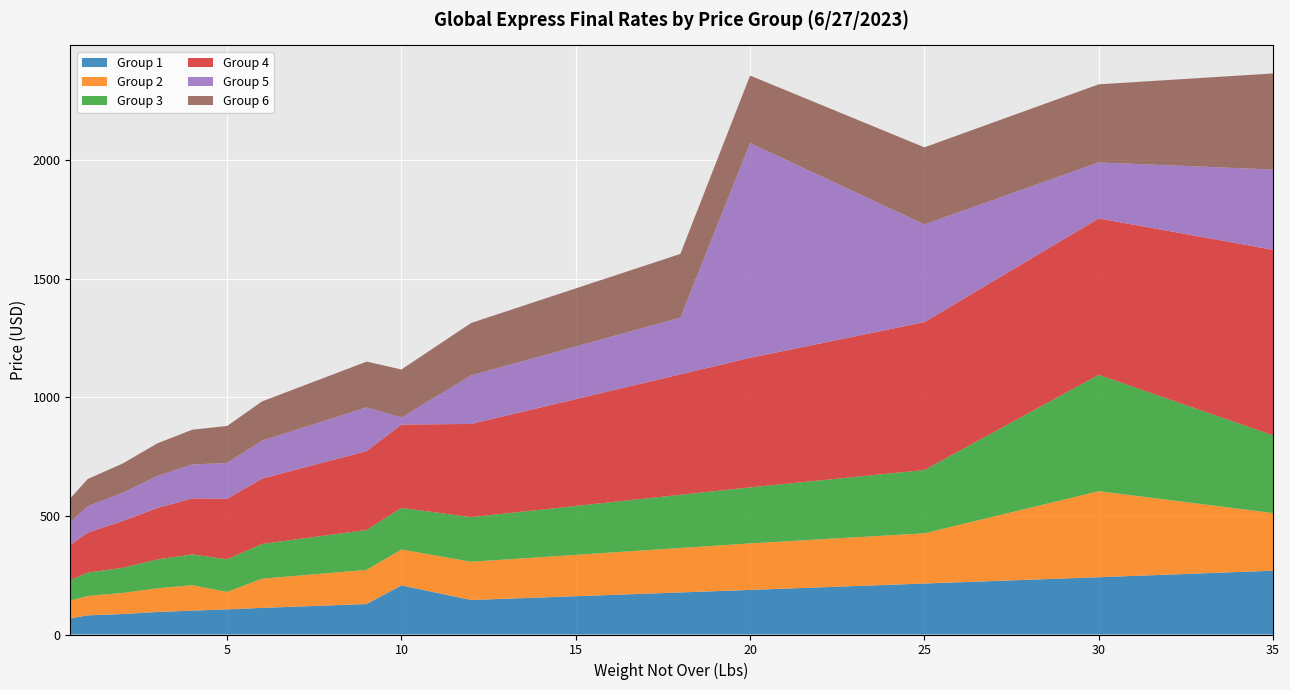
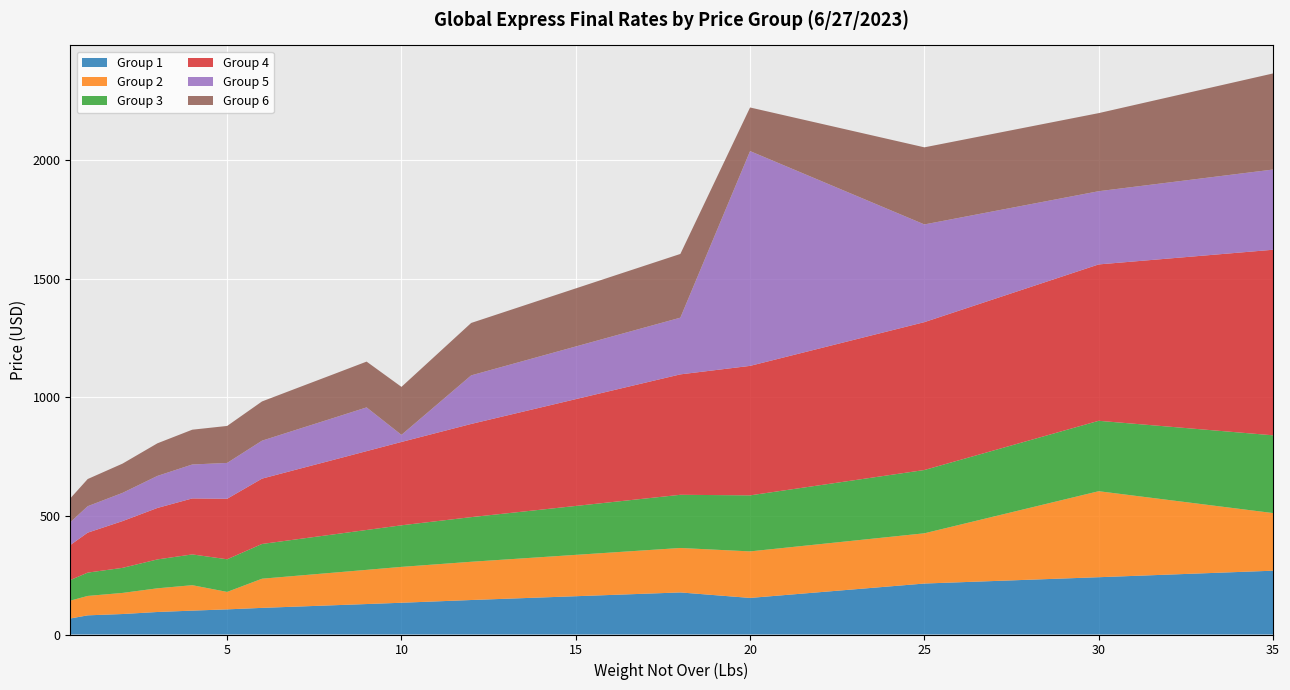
  {
    "Group 1": {
      "5": 110,
-     "10": 210,
-     "20": 190,
+     "10": 130,
+     "20": 150,
      "25": 210,
      "30": 240,
      "35": 270
    },
    "Group 2": {
      "5": 70,
      "10": 150,
      "20": 200,
      "25": 210,
      "30": 360,
      "35": 240
    },
    "Group 3": {
      "5": 140,
      "10": 180,
      "20": 240,
      "25": 270,
-     "30": 490,
+     "30": 300,
      "35": 330
    },
    "Group 4": {
      "5": 260,
      "10": 350,
      "20": 550,
      "25": 620,
      "30": 660,
      "35": 780
    },
    "Group 5": {
      "5": 150,
      "10": 30,
      "20": 910,
      "25": 410,
-     "30": 240,
+     "30": 310,
      "35": 340
    },
    "Group 6": {
      "5": 160,
      "10": 200,
-     "20": 280,
+     "20": 180,
      "25": 330,
      "30": 330,
      "35": 410
    }
  }
